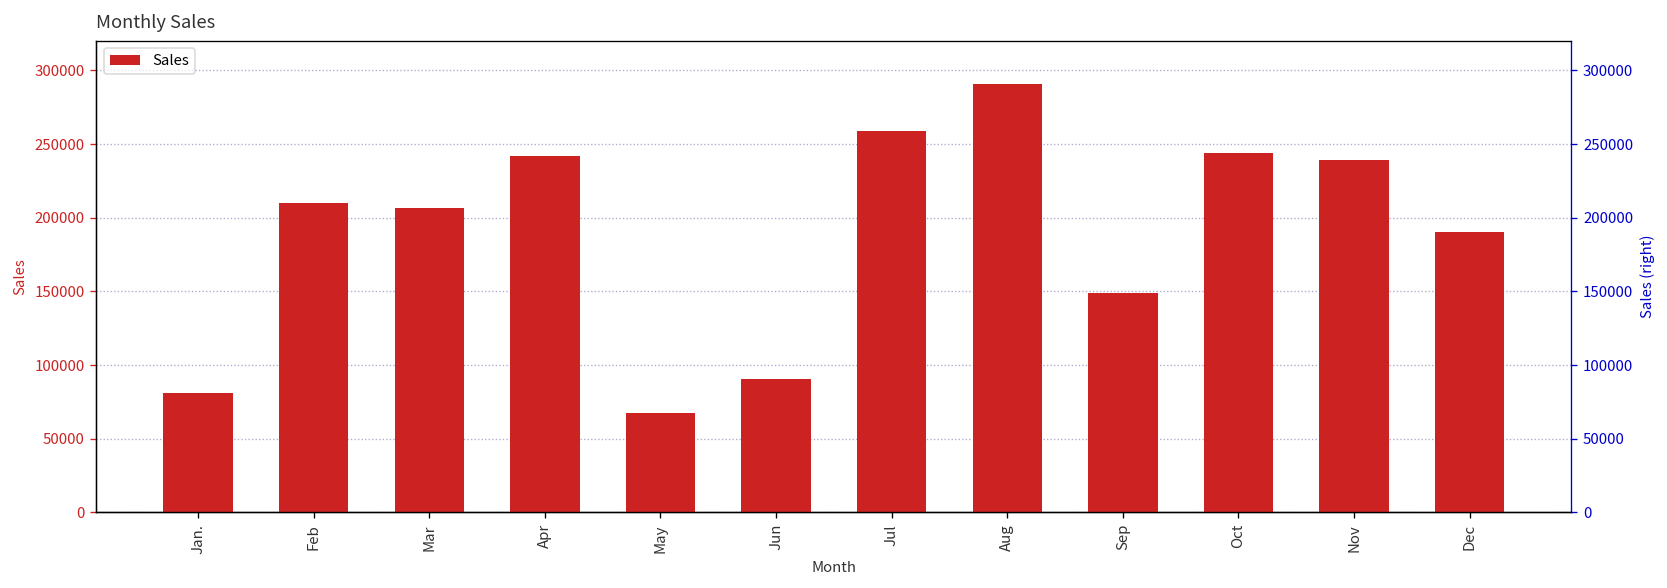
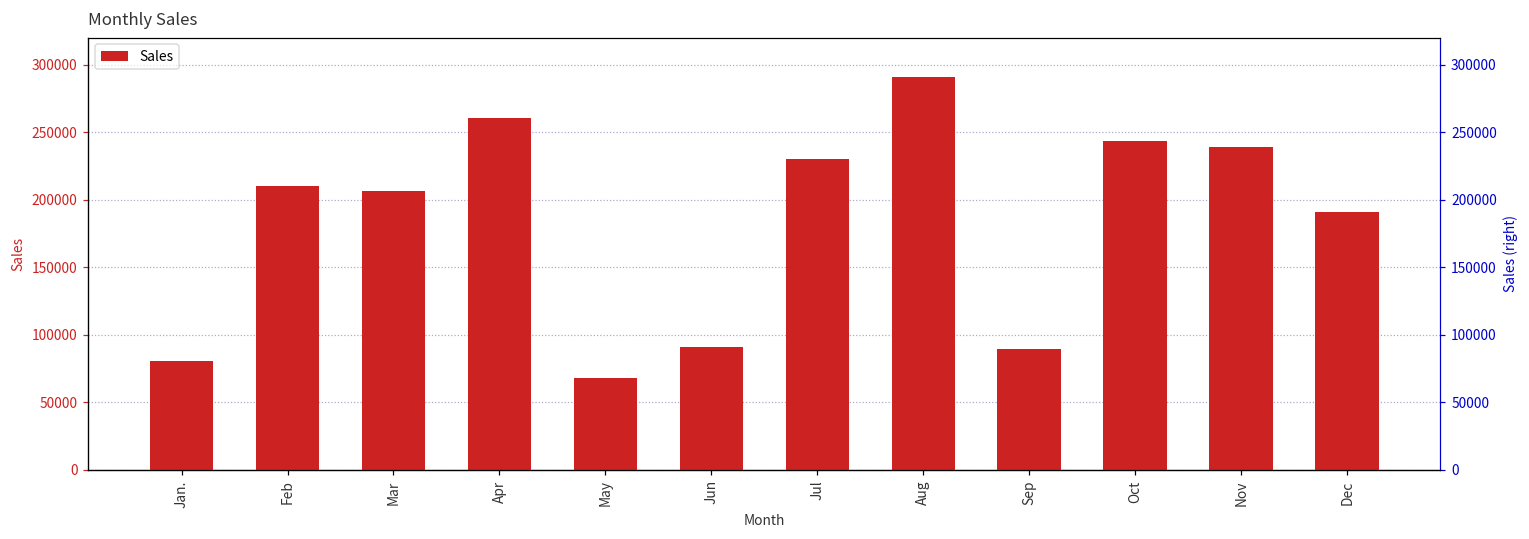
  {
    "Jan.": 81000,
    "Feb": 210000,
    "Mar": 207000,
-   "Apr": 242000,
+   "Apr": 261000,
    "May": 68000,
    "Jun": 91000,
-   "Jul": 259000,
+   "Jul": 230000,
    "Aug": 291000,
-   "Sep": 149000,
+   "Sep": 89000,
    "Oct": 244000,
    "Nov": 239000,
    "Dec": 190000
  }
